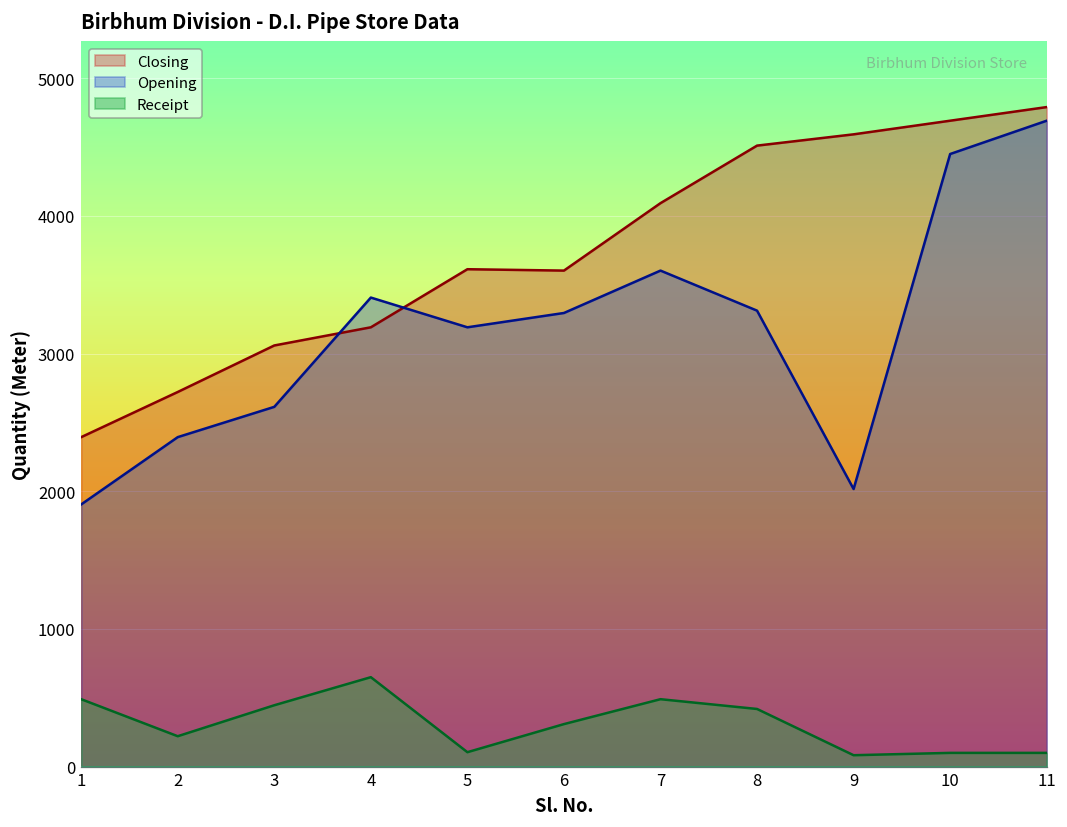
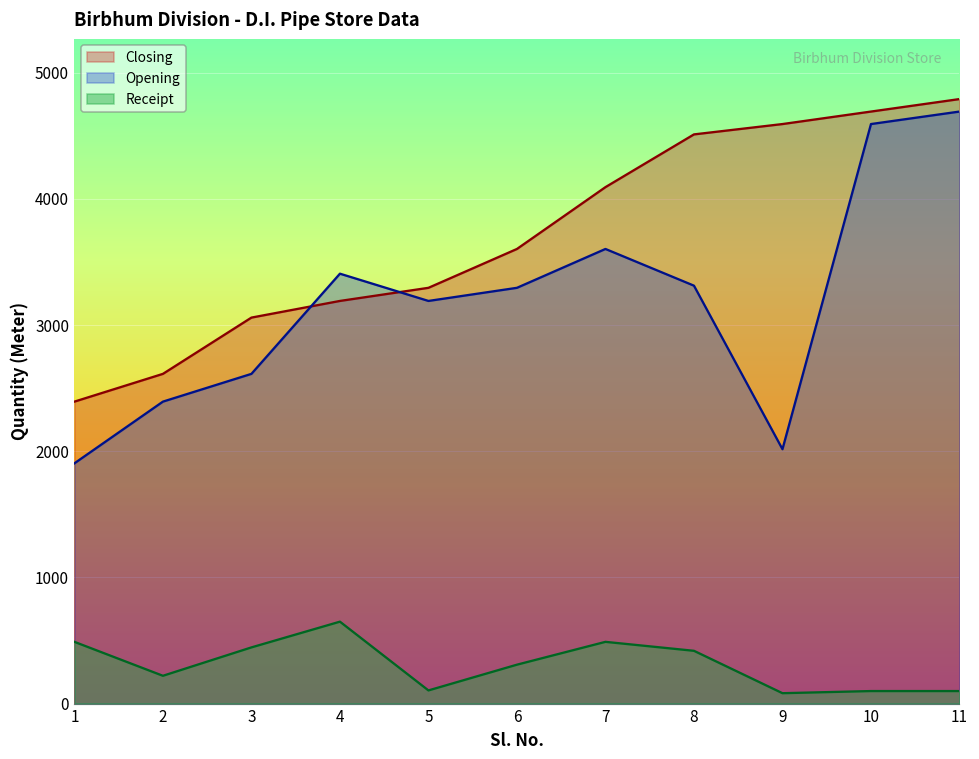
  {
    "Closing": {
      "1": 2390,
-     "2": 2720,
+     "2": 2610,
      "3": 3060,
      "4": 3190,
-     "5": 3610,
+     "5": 3300,
      "6": 3600,
      "7": 4090,
      "8": 4510,
      "9": 4590,
      "10": 4690,
      "11": 4790
    },
    "Opening": {
      "1": 1900,
      "2": 2390,
      "3": 2610,
      "4": 3410,
      "5": 3190,
      "6": 3300,
      "7": 3600,
      "8": 3310,
      "9": 2020,
-     "10": 4450,
+     "10": 4590,
      "11": 4690
    },
    "Receipt": {
      "1": 490,
      "2": 220,
      "3": 450,
      "4": 650,
      "5": 100,
      "6": 310,
      "7": 490,
      "8": 420,
      "9": 80,
      "10": 100,
      "11": 100
    }
  }
